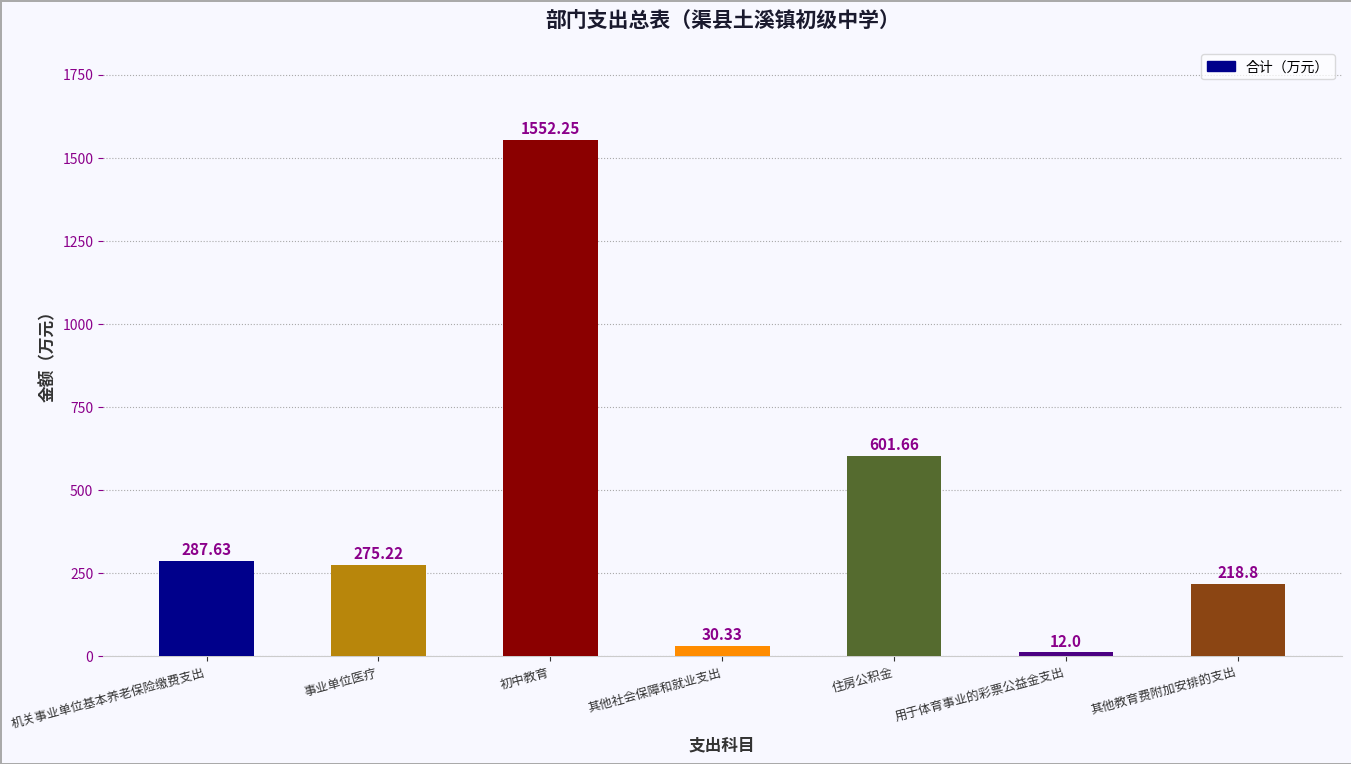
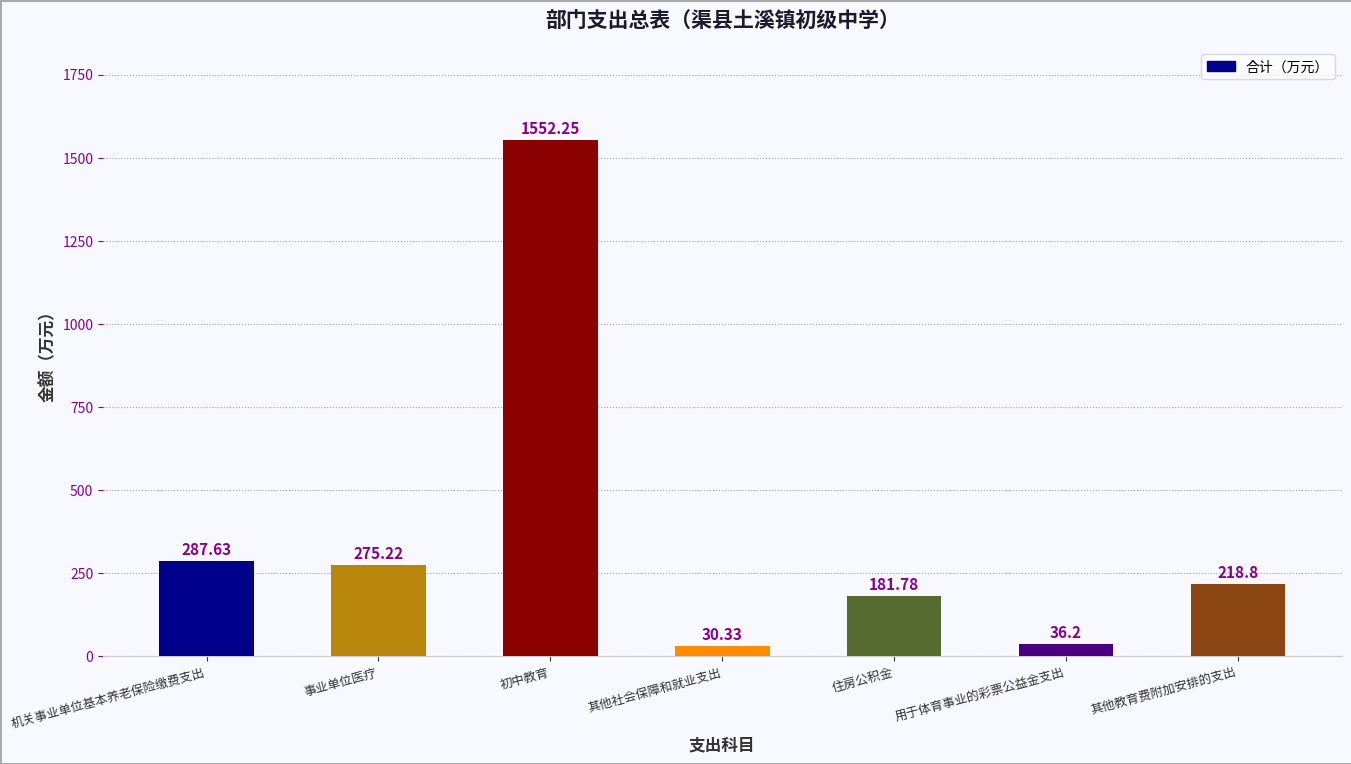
  {
    "机关事业单位基本养老保险缴费支出": 287.63,
    "事业单位医疗": 275.22,
    "初中教育": 1552.25,
    "其他社会保障和就业支出": 30.33,
-   "住房公积金": 601.66,
-   "用于体育事业的彩票公益金支出": 12.0,
+   "住房公积金": 181.78,
+   "用于体育事业的彩票公益金支出": 36.2,
    "其他教育费附加安排的支出": 218.8
  }
